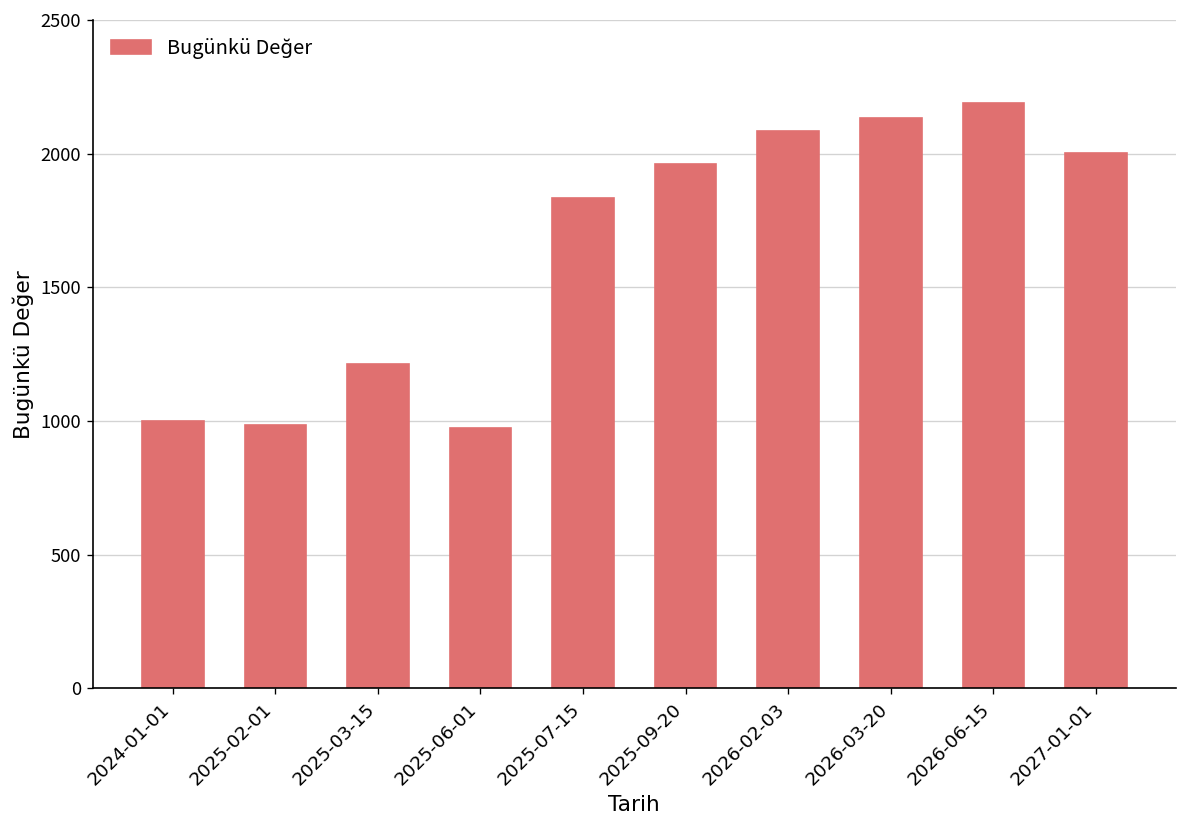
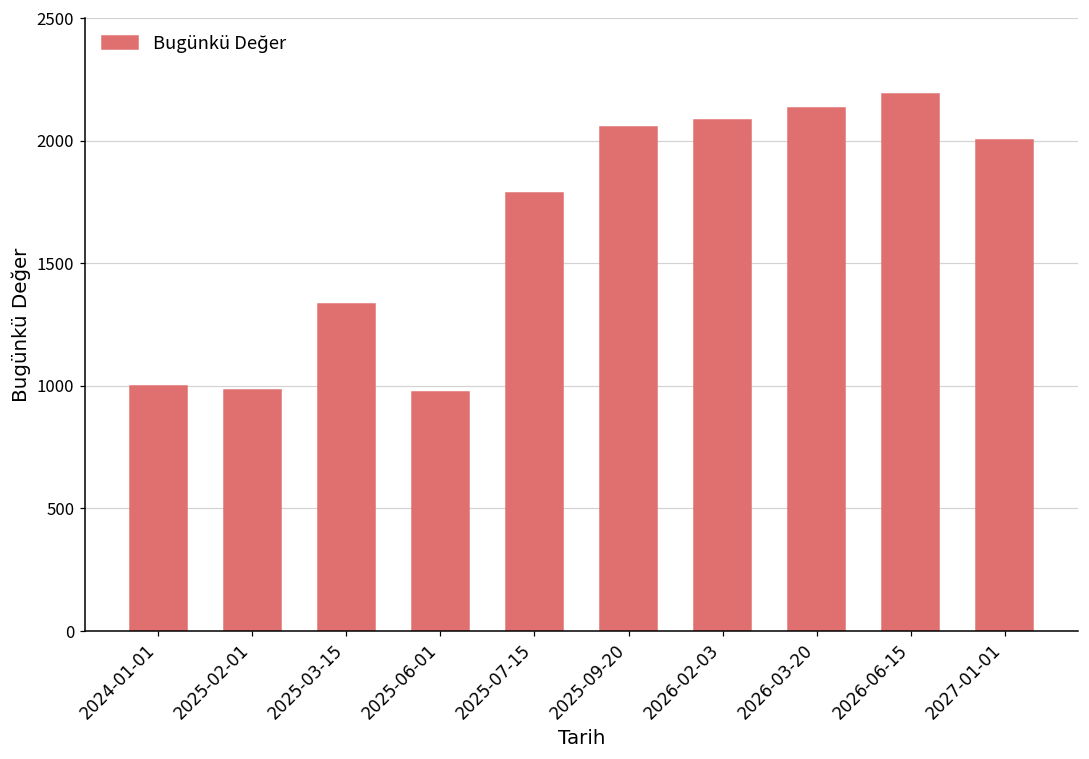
  {
    "2024-01-01": 1000,
    "2025-02-01": 980,
-   "2025-03-15": 1210,
+   "2025-03-15": 1330,
    "2025-06-01": 970,
-   "2025-07-15": 1830,
-   "2025-09-20": 1960,
+   "2025-07-15": 1790,
+   "2025-09-20": 2060,
    "2026-02-03": 2080,
    "2026-03-20": 2130,
    "2026-06-15": 2190,
    "2027-01-01": 2000
  }
